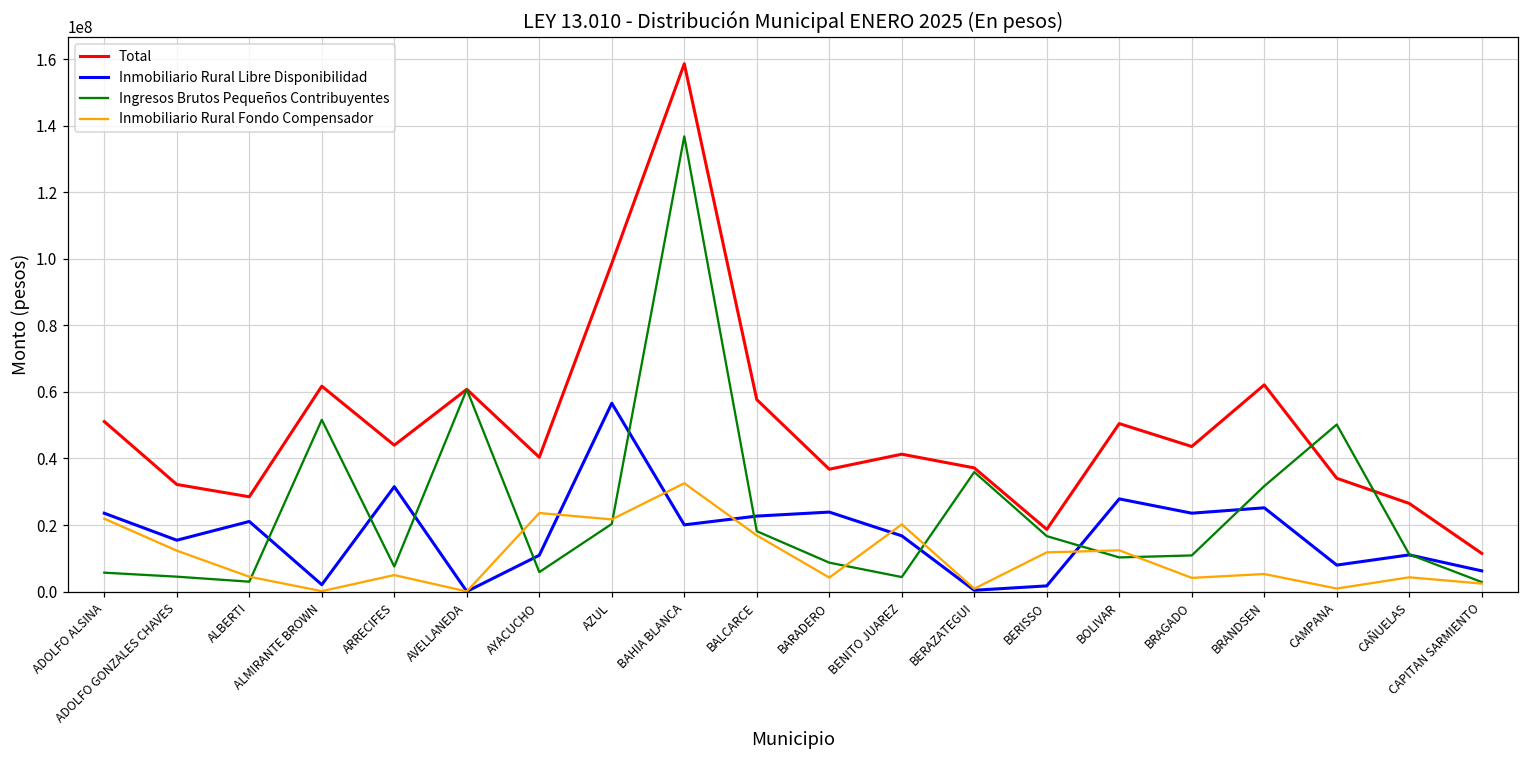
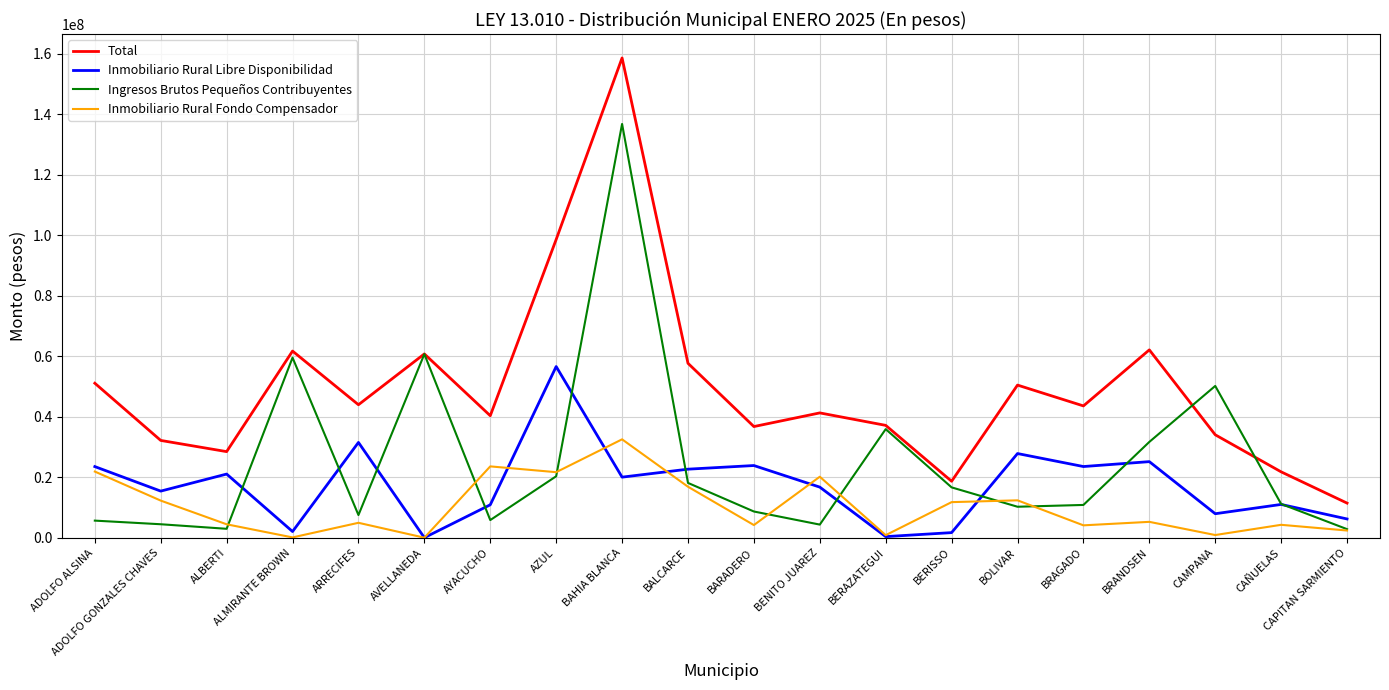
  {
    "Total": {
      "ADOLFO ALSINA": 51000000,
      "ADOLFO GONZALES CHAVES": 32000000,
      "ALBERTI": 28000000,
      "ALMIRANTE BROWN": 62000000,
      "ARRECIFES": 44000000,
      "AYACUCHO": 40000000,
      "AZUL": 99000000,
      "BAHIA BLANCA": 159000000,
      "BALCARCE": 58000000,
      "BARADERO": 37000000,
      "BENITO JUAREZ": 41000000,
      "BERAZATEGUI": 37000000,
      "BERISSO": 19000000,
      "BOLIVAR": 50000000,
      "BRAGADO": 44000000,
      "BRANDSEN": 62000000,
      "CAMPANA": 34000000,
-     "CAÑUELAS": 26000000,
+     "CAÑUELAS": 22000000,
      "CAPITAN SARMIENTO": 11000000
    },
    "Inmobiliario Rural Libre Disponibilidad": {
      "ADOLFO ALSINA": 24000000,
      "ADOLFO GONZALES CHAVES": 15000000,
      "ALBERTI": 21000000,
      "ALMIRANTE BROWN": 2000000,
      "ARRECIFES": 32000000,
      "AYACUCHO": 11000000,
      "AZUL": 57000000,
      "BAHIA BLANCA": 20000000,
      "BALCARCE": 23000000,
      "BARADERO": 24000000,
      "BENITO JUAREZ": 17000000,
      "BERISSO": 2000000,
      "BOLIVAR": 28000000,
      "BRAGADO": 24000000,
      "BRANDSEN": 25000000,
      "CAMPANA": 8000000,
      "CAPITAN SARMIENTO": 6000000
    },
    "Ingresos Brutos Pequeños Contribuyentes": {
      "ADOLFO ALSINA": 6000000,
      "ADOLFO GONZALES CHAVES": 4000000,
      "ALBERTI": 3000000,
-     "ALMIRANTE BROWN": 52000000,
+     "ALMIRANTE BROWN": 60000000,
      "ARRECIFES": 8000000,
      "AYACUCHO": 6000000,
      "AZUL": 20000000,
      "BAHIA BLANCA": 137000000,
      "BALCARCE": 18000000,
      "BARADERO": 9000000,
      "BENITO JUAREZ": 4000000,
      "BERAZATEGUI": 36000000,
      "BERISSO": 17000000,
      "BOLIVAR": 10000000,
      "BRAGADO": 11000000,
      "BRANDSEN": 32000000,
      "CAMPANA": 50000000
    },
    "Inmobiliario Rural Fondo Compensador": {
      "ADOLFO ALSINA": 22000000,
      "ADOLFO GONZALES CHAVES": 12000000,
      "ALBERTI": 4000000,
      "ALMIRANTE BROWN": 0,
      "ARRECIFES": 5000000,
      "AYACUCHO": 24000000,
      "AZUL": 22000000,
      "BAHIA BLANCA": 33000000,
      "BALCARCE": 17000000,
      "BARADERO": 4000000,
      "BENITO JUAREZ": 20000000,
      "BERISSO": 12000000,
      "BOLIVAR": 12000000,
      "BRAGADO": 4000000,
      "BRANDSEN": 5000000,
      "CAMPANA": 1000000,
      "CAÑUELAS": 4000000
    }
  }
